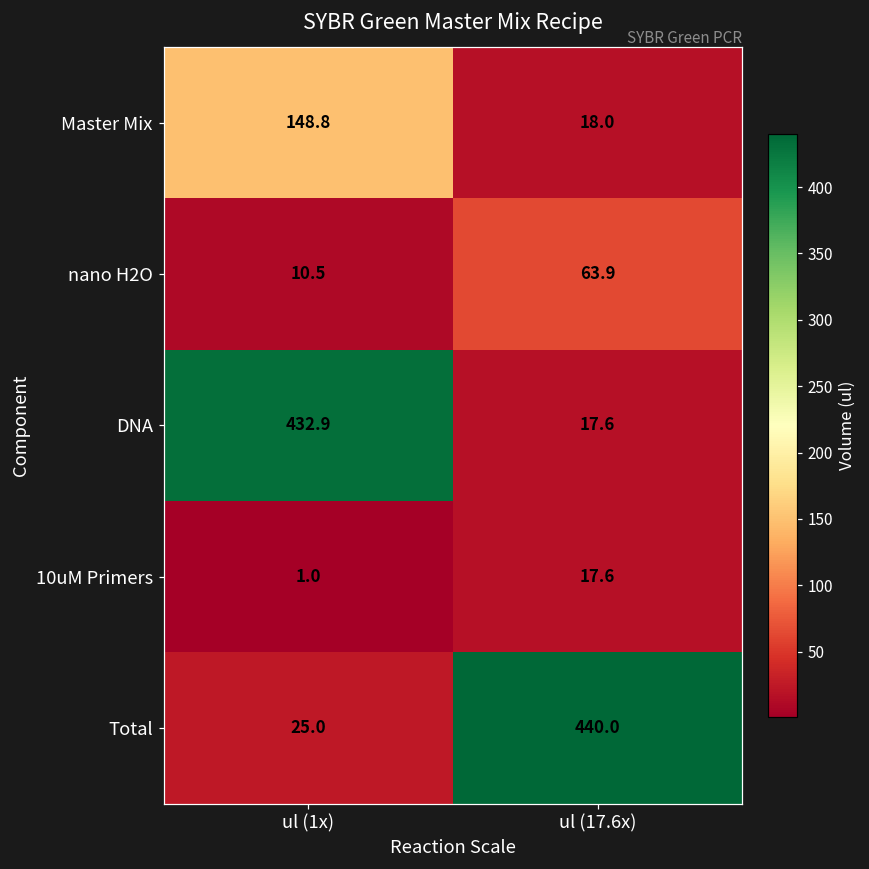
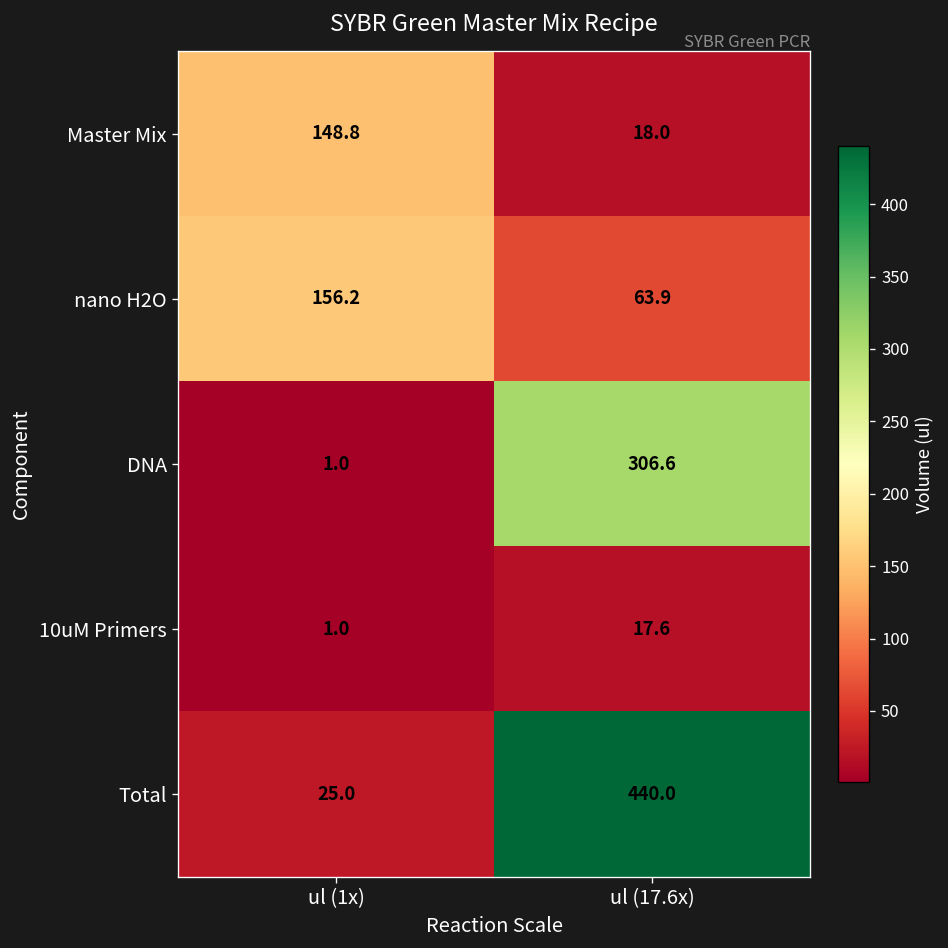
  {
    "Master Mix": {
      "ul (1x)": 148.8,
      "ul (17.6x)": 18.0
    },
    "nano H2O": {
-     "ul (1x)": 10.5,
+     "ul (1x)": 156.2,
      "ul (17.6x)": 63.9
    },
    "DNA": {
-     "ul (1x)": 432.9,
-     "ul (17.6x)": 17.6
+     "ul (1x)": 1.0,
+     "ul (17.6x)": 306.6
    },
    "10uM Primers": {
      "ul (1x)": 1.0,
      "ul (17.6x)": 17.6
    },
    "Total": {
      "ul (1x)": 25.0,
      "ul (17.6x)": 440.0
    }
  }
